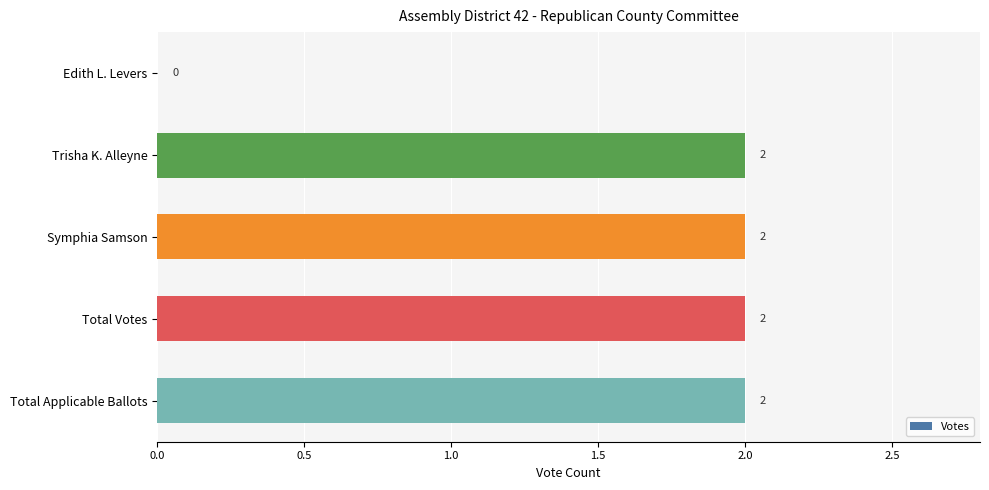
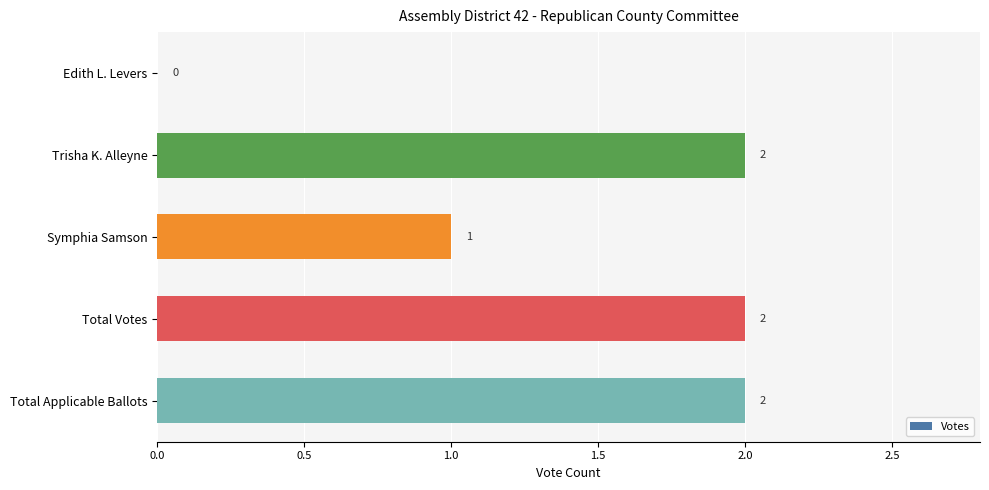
  {
    "Edith L. Levers": 0,
    "Trisha K. Alleyne": 2,
-   "Symphia Samson": 2,
+   "Symphia Samson": 1,
    "Total Votes": 2,
    "Total Applicable Ballots": 2
  }
